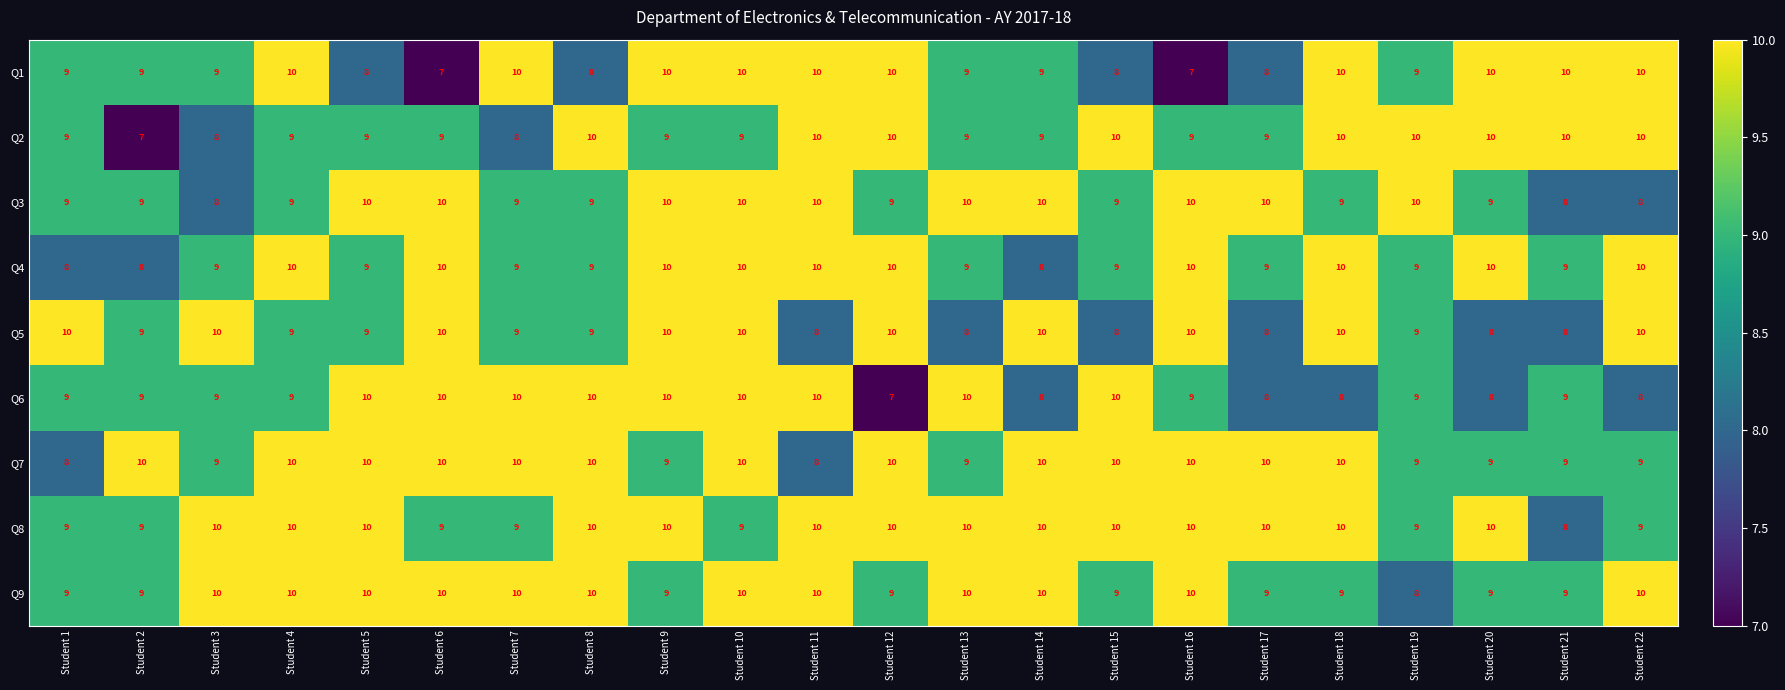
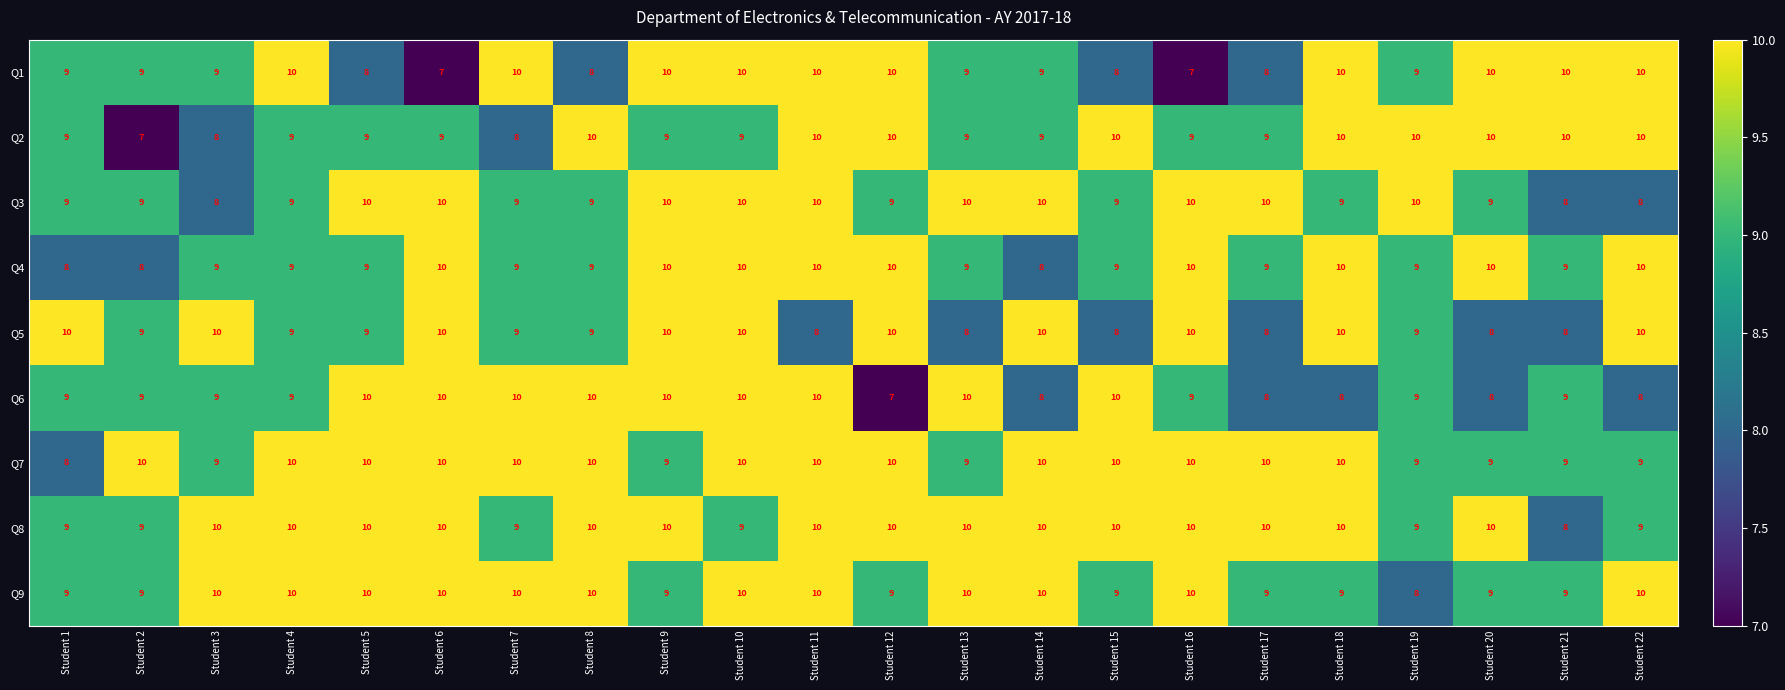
  {
    "Q1": {
      "Student 1": 9,
      "Student 2": 9,
      "Student 3": 9,
      "Student 4": 10,
      "Student 5": 8,
      "Student 6": 7,
      "Student 7": 10,
      "Student 8": 8,
      "Student 9": 10,
      "Student 10": 10,
      "Student 11": 10,
      "Student 12": 10,
      "Student 13": 9,
      "Student 14": 9,
      "Student 15": 8,
      "Student 16": 7,
      "Student 17": 8,
      "Student 18": 10,
      "Student 19": 9,
      "Student 20": 10,
      "Student 21": 10,
      "Student 22": 10
    },
    "Q2": {
      "Student 1": 9,
      "Student 2": 7,
      "Student 3": 8,
      "Student 4": 9,
      "Student 5": 9,
      "Student 6": 9,
      "Student 7": 8,
      "Student 8": 10,
      "Student 9": 9,
      "Student 10": 9,
      "Student 11": 10,
      "Student 12": 10,
      "Student 13": 9,
      "Student 14": 9,
      "Student 15": 10,
      "Student 16": 9,
      "Student 17": 9,
      "Student 18": 10,
      "Student 19": 10,
      "Student 20": 10,
      "Student 21": 10,
      "Student 22": 10
    },
    "Q3": {
      "Student 1": 9,
      "Student 2": 9,
      "Student 3": 8,
      "Student 4": 9,
      "Student 5": 10,
      "Student 6": 10,
      "Student 7": 9,
      "Student 8": 9,
      "Student 9": 10,
      "Student 10": 10,
      "Student 11": 10,
      "Student 12": 9,
      "Student 13": 10,
      "Student 14": 10,
      "Student 15": 9,
      "Student 16": 10,
      "Student 17": 10,
      "Student 18": 9,
      "Student 19": 10,
      "Student 20": 9,
      "Student 21": 8,
      "Student 22": 8
    },
    "Q4": {
      "Student 1": 8,
      "Student 2": 8,
      "Student 3": 9,
-     "Student 4": 10,
+     "Student 4": 9,
      "Student 5": 9,
      "Student 6": 10,
      "Student 7": 9,
      "Student 8": 9,
      "Student 9": 10,
      "Student 10": 10,
      "Student 11": 10,
      "Student 12": 10,
      "Student 13": 9,
      "Student 14": 8,
      "Student 15": 9,
      "Student 16": 10,
      "Student 17": 9,
      "Student 18": 10,
      "Student 19": 9,
      "Student 20": 10,
      "Student 21": 9,
      "Student 22": 10
    },
    "Q5": {
      "Student 1": 10,
      "Student 2": 9,
      "Student 3": 10,
      "Student 4": 9,
      "Student 5": 9,
      "Student 6": 10,
      "Student 7": 9,
      "Student 8": 9,
      "Student 9": 10,
      "Student 10": 10,
      "Student 11": 8,
      "Student 12": 10,
      "Student 13": 8,
      "Student 14": 10,
      "Student 15": 8,
      "Student 16": 10,
      "Student 17": 8,
      "Student 18": 10,
      "Student 19": 9,
      "Student 20": 8,
      "Student 21": 8,
      "Student 22": 10
    },
    "Q6": {
      "Student 1": 9,
      "Student 2": 9,
      "Student 3": 9,
      "Student 4": 9,
      "Student 5": 10,
      "Student 6": 10,
      "Student 7": 10,
      "Student 8": 10,
      "Student 9": 10,
      "Student 10": 10,
      "Student 11": 10,
      "Student 12": 7,
      "Student 13": 10,
      "Student 14": 8,
      "Student 15": 10,
      "Student 16": 9,
      "Student 17": 8,
      "Student 18": 8,
      "Student 19": 9,
      "Student 20": 8,
      "Student 21": 9,
      "Student 22": 8
    },
    "Q7": {
      "Student 1": 8,
      "Student 2": 10,
      "Student 3": 9,
      "Student 4": 10,
      "Student 5": 10,
      "Student 6": 10,
      "Student 7": 10,
      "Student 8": 10,
      "Student 9": 9,
      "Student 10": 10,
-     "Student 11": 8,
+     "Student 11": 10,
      "Student 12": 10,
      "Student 13": 9,
      "Student 14": 10,
      "Student 15": 10,
      "Student 16": 10,
      "Student 17": 10,
      "Student 18": 10,
      "Student 19": 9,
      "Student 20": 9,
      "Student 21": 9,
      "Student 22": 9
    },
    "Q8": {
      "Student 1": 9,
      "Student 2": 9,
      "Student 3": 10,
      "Student 4": 10,
      "Student 5": 10,
-     "Student 6": 9,
+     "Student 6": 10,
      "Student 7": 9,
      "Student 8": 10,
      "Student 9": 10,
      "Student 10": 9,
      "Student 11": 10,
      "Student 12": 10,
      "Student 13": 10,
      "Student 14": 10,
      "Student 15": 10,
      "Student 16": 10,
      "Student 17": 10,
      "Student 18": 10,
      "Student 19": 9,
      "Student 20": 10,
      "Student 21": 8,
      "Student 22": 9
    },
    "Q9": {
      "Student 1": 9,
      "Student 2": 9,
      "Student 3": 10,
      "Student 4": 10,
      "Student 5": 10,
      "Student 6": 10,
      "Student 7": 10,
      "Student 8": 10,
      "Student 9": 9,
      "Student 10": 10,
      "Student 11": 10,
      "Student 12": 9,
      "Student 13": 10,
      "Student 14": 10,
      "Student 15": 9,
      "Student 16": 10,
      "Student 17": 9,
      "Student 18": 9,
      "Student 19": 8,
      "Student 20": 9,
      "Student 21": 9,
      "Student 22": 10
    }
  }
